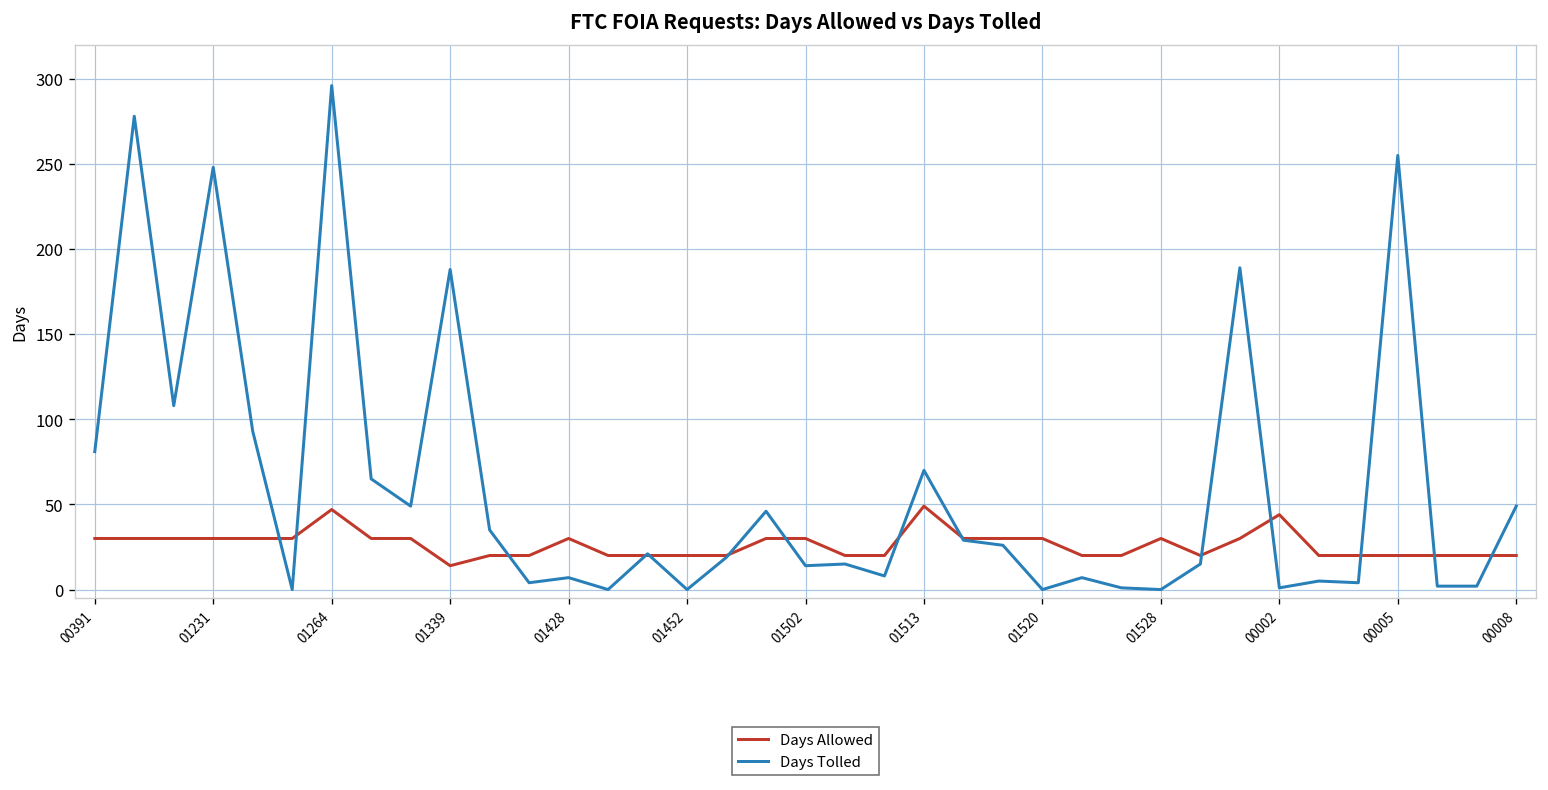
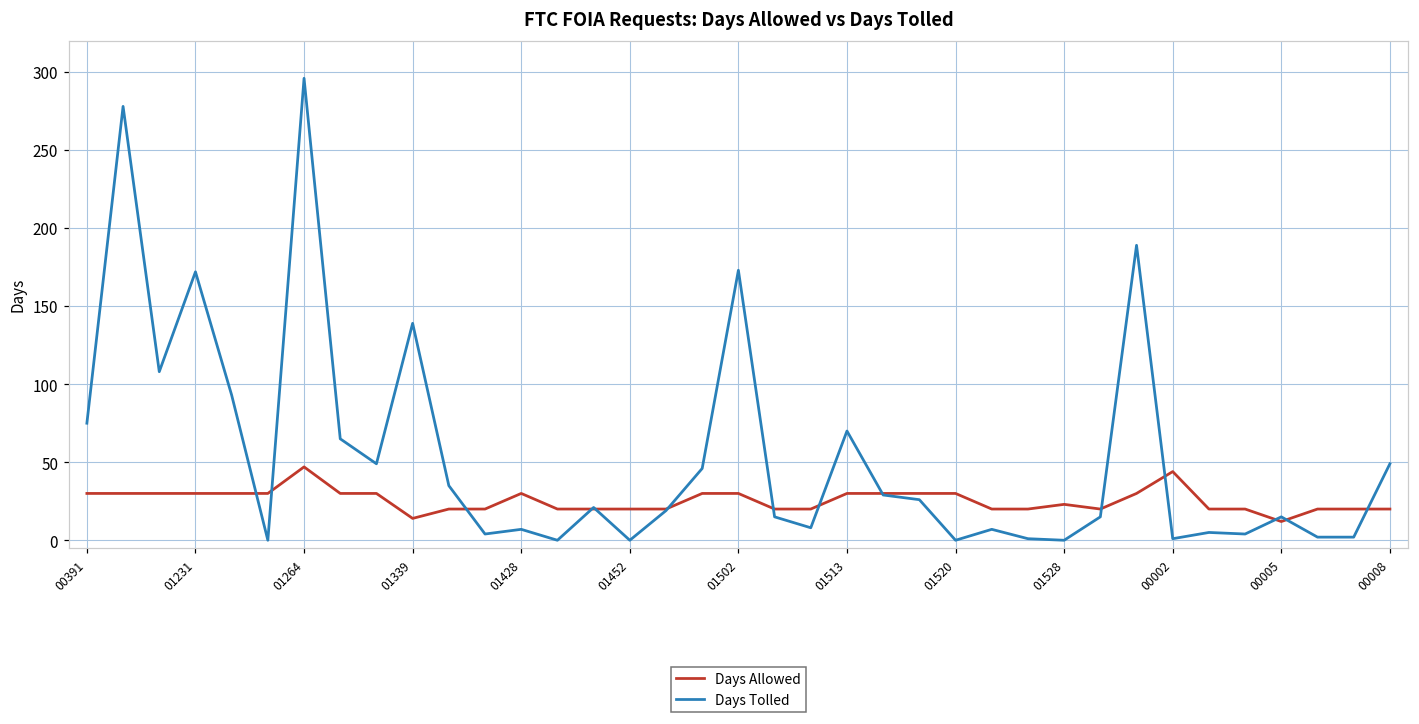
  {
    "Days Allowed": {
      "00391": 30,
      "01231": 30,
      "01264": 47,
      "01339": 14,
      "01428": 30,
      "01452": 20,
      "01502": 30,
-     "01513": 49,
+     "01513": 30,
      "01520": 30,
-     "01528": 30,
+     "01528": 23,
      "00002": 44,
-     "00005": 20,
+     "00005": 12,
      "00008": 20
    },
    "Days Tolled": {
-     "00391": 81,
-     "01231": 248,
+     "00391": 75,
+     "01231": 172,
      "01264": 296,
-     "01339": 188,
+     "01339": 139,
      "01428": 7,
      "01452": 0,
-     "01502": 14,
+     "01502": 173,
      "01513": 70,
      "01520": 0,
      "01528": 0,
      "00002": 1,
-     "00005": 255,
+     "00005": 15,
      "00008": 49
    }
  }
